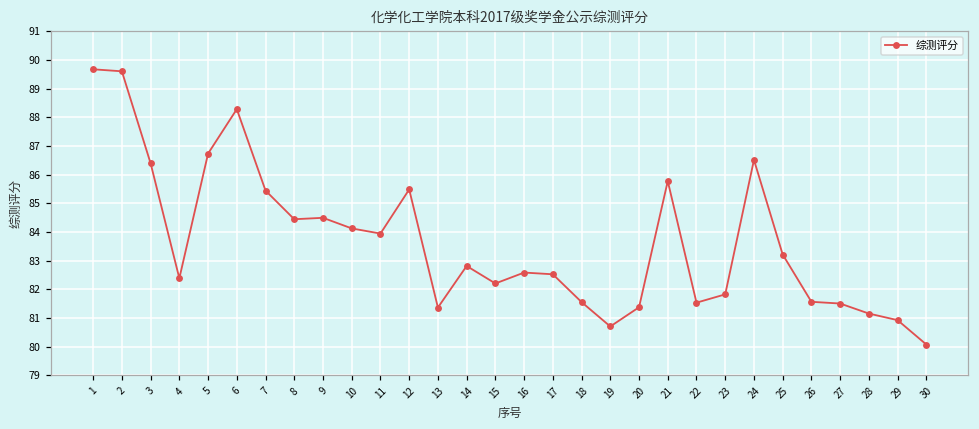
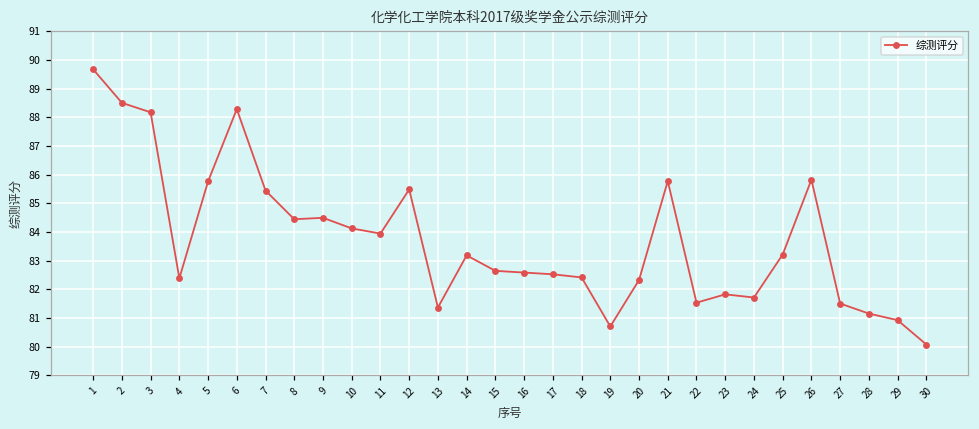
  {
    "1": 89.7,
-   "2": 89.6,
-   "3": 86.4,
+   "2": 88.5,
+   "3": 88.2,
    "4": 82.4,
-   "5": 86.7,
+   "5": 85.8,
    "6": 88.3,
    "7": 85.4,
    "8": 84.4,
    "9": 84.5,
    "10": 84.1,
    "11": 83.9,
    "12": 85.5,
    "13": 81.4,
-   "14": 82.8,
-   "15": 82.2,
+   "14": 83.2,
+   "15": 82.6,
    "16": 82.6,
    "17": 82.5,
-   "18": 81.6,
+   "18": 82.4,
    "19": 80.7,
-   "20": 81.4,
+   "20": 82.3,
    "21": 85.8,
    "22": 81.5,
    "23": 81.8,
-   "24": 86.5,
+   "24": 81.7,
    "25": 83.2,
-   "26": 81.6,
+   "26": 85.8,
    "27": 81.5,
    "28": 81.2,
    "29": 80.9,
    "30": 80.1
  }
